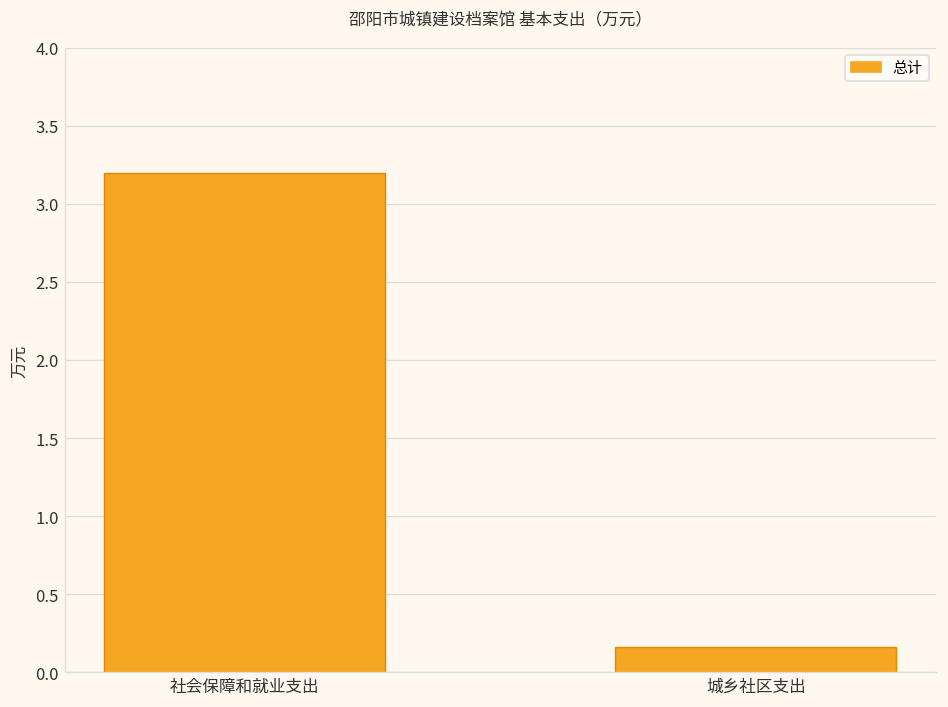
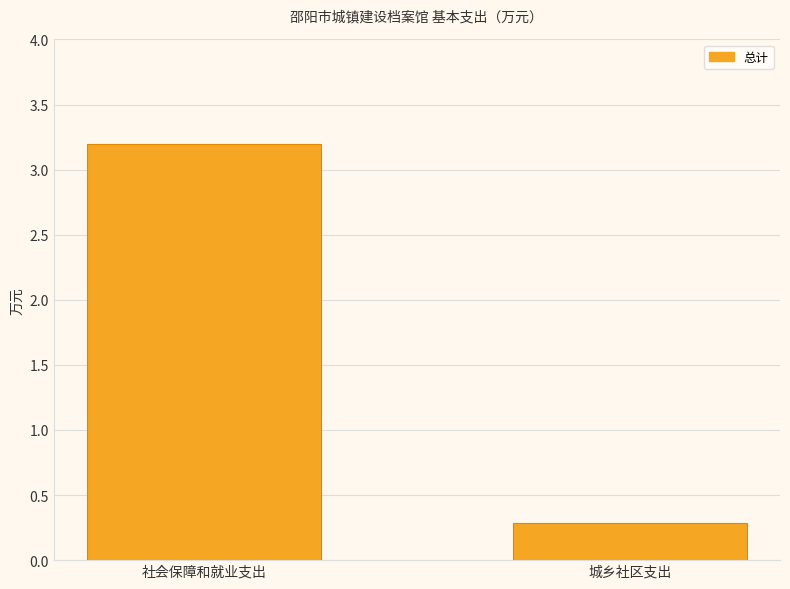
  {
    "社会保障和就业支出": 3.20,
-   "城乡社区支出": 0.16
+   "城乡社区支出": 0.28
  }
